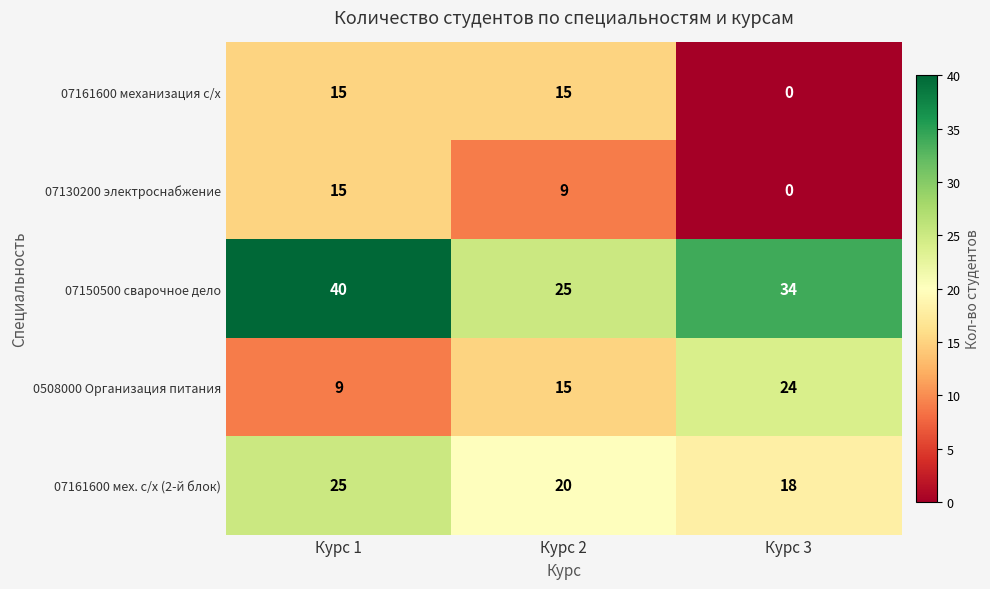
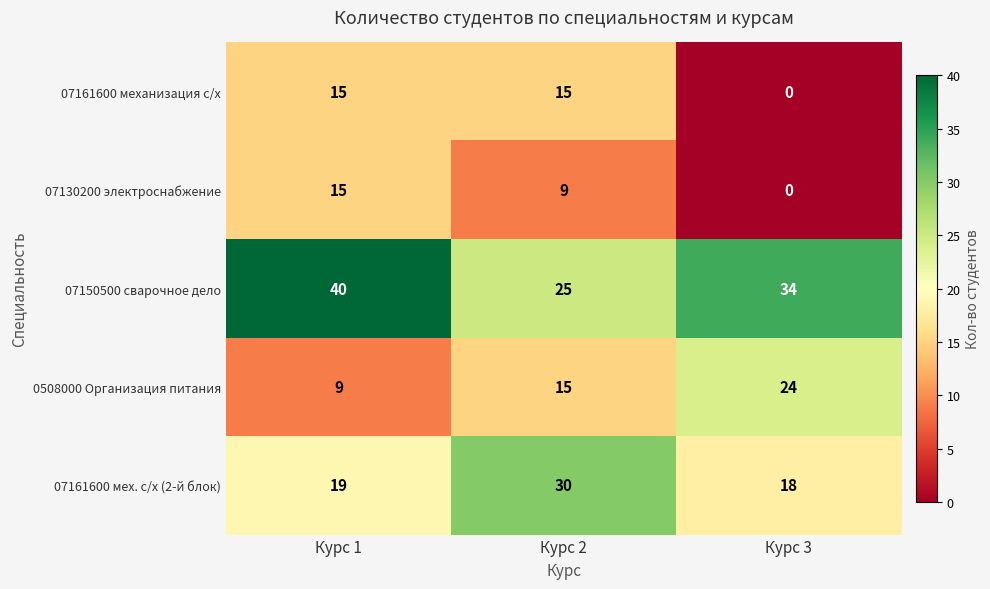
  {
    "07161600 механизация с/х": {
      "Курс 1": 15,
      "Курс 2": 15,
      "Курс 3": 0
    },
    "07130200 электроснабжение": {
      "Курс 1": 15,
      "Курс 2": 9,
      "Курс 3": 0
    },
    "07150500 сварочное дело": {
      "Курс 1": 40,
      "Курс 2": 25,
      "Курс 3": 34
    },
    "0508000 Организация питания": {
      "Курс 1": 9,
      "Курс 2": 15,
      "Курс 3": 24
    },
    "07161600 мех. с/х (2-й блок)": {
-     "Курс 1": 25,
-     "Курс 2": 20,
+     "Курс 1": 19,
+     "Курс 2": 30,
      "Курс 3": 18
    }
  }
